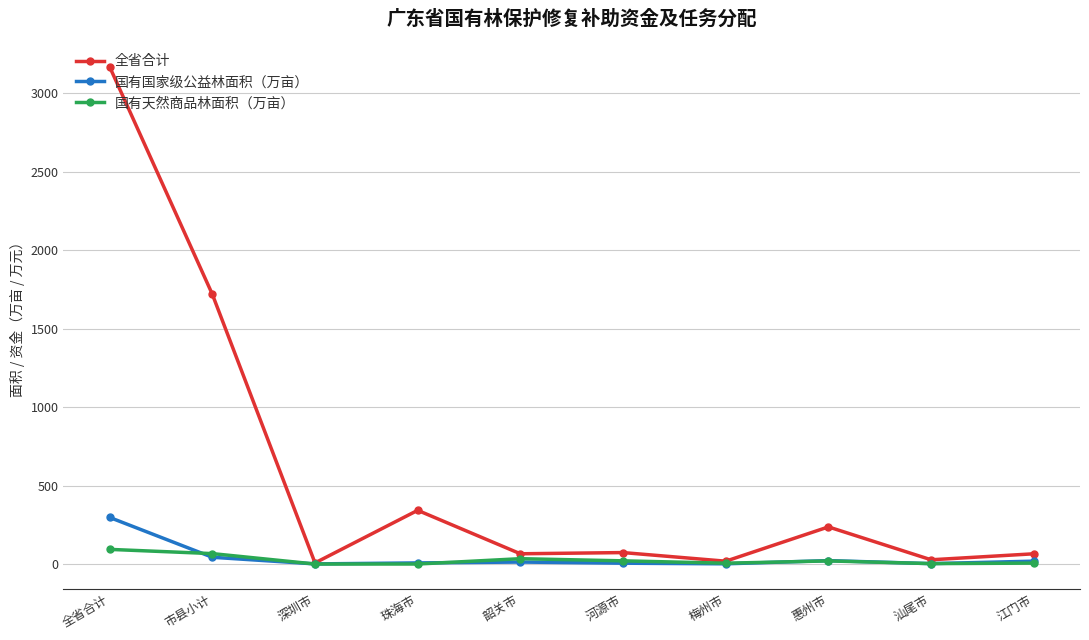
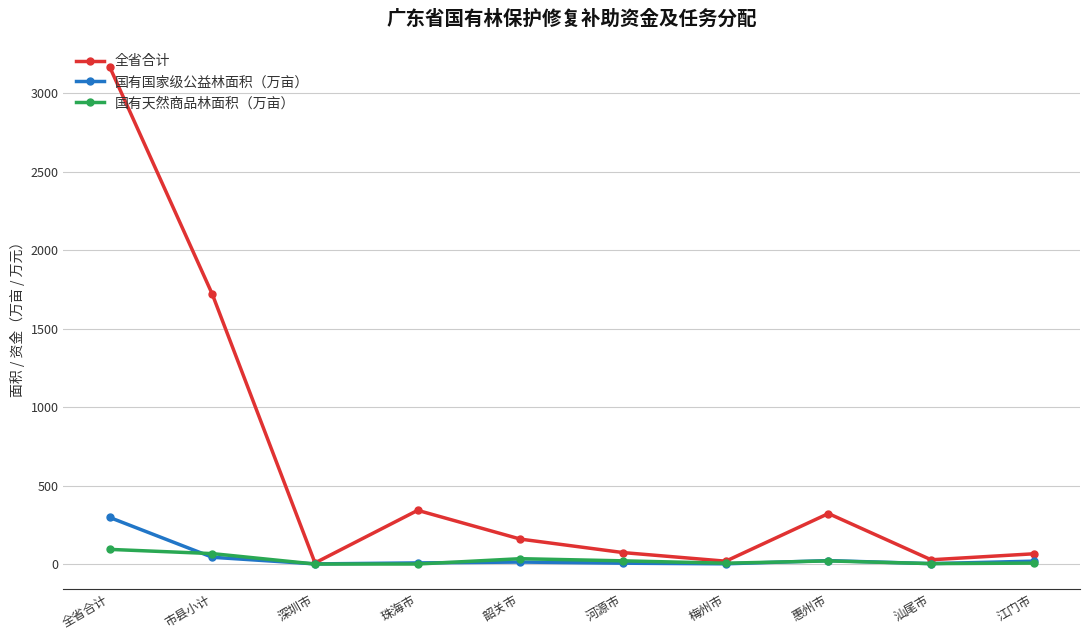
  {
    "全省合计": {
      "全省合计": 3170,
      "市县小计": 1720,
      "珠海市": 340,
-     "韶关市": 70,
+     "韶关市": 160,
      "河源市": 70,
-     "惠州市": 240,
+     "惠州市": 320,
      "汕尾市": 30,
      "江门市": 70
    },
    "国有国家级公益林面积（万亩）": {
      "全省合计": 300,
      "市县小计": 40,
      "韶关市": 10
    },
    "国有天然商品林面积（万亩）": {
      "全省合计": 90,
      "市县小计": 70,
      "韶关市": 30
    }
  }
